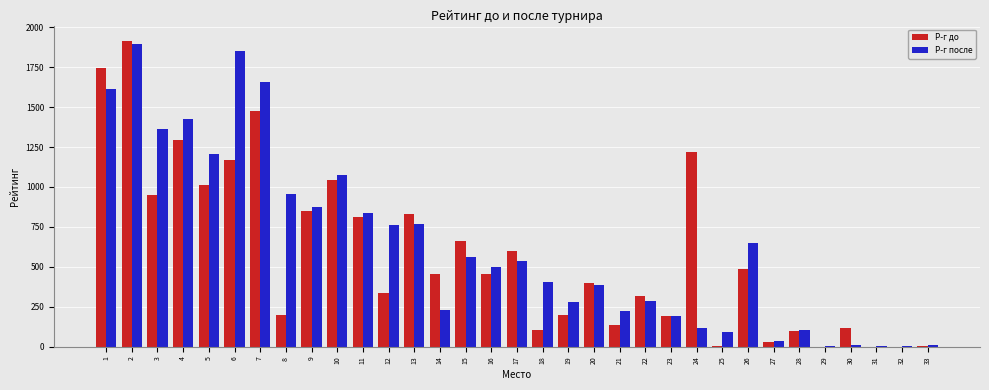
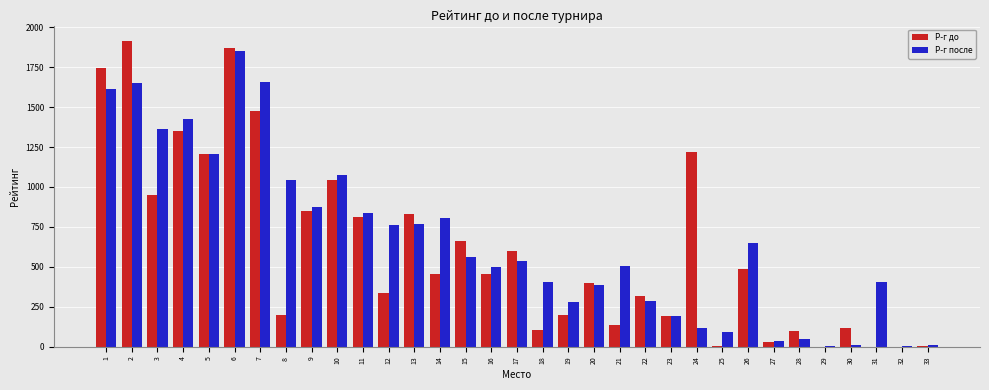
  {
    "Р-г до": {
      "1": 1740,
      "2": 1910,
      "3": 950,
-     "4": 1290,
-     "5": 1010,
-     "6": 1170,
+     "4": 1350,
+     "5": 1210,
+     "6": 1870,
      "7": 1470,
      "8": 200,
      "9": 850,
      "10": 1040,
      "11": 810,
      "12": 340,
      "13": 830,
      "14": 460,
      "15": 660,
      "16": 450,
      "17": 600,
      "18": 110,
      "19": 200,
      "20": 400,
      "21": 140,
      "22": 320,
      "23": 200,
      "24": 1220,
      "26": 490,
      "27": 30,
      "28": 100,
      "29": 0,
      "30": 120,
      "31": 0,
      "32": 0
    },
    "Р-г после": {
      "1": 1610,
-     "2": 1890,
+     "2": 1650,
      "3": 1370,
      "4": 1430,
      "5": 1210,
      "6": 1850,
      "7": 1660,
-     "8": 950,
+     "8": 1050,
      "9": 880,
      "10": 1080,
      "11": 840,
      "12": 770,
      "13": 770,
-     "14": 230,
+     "14": 810,
      "15": 560,
      "16": 500,
      "17": 540,
      "18": 410,
      "19": 280,
      "20": 390,
-     "21": 230,
+     "21": 500,
      "22": 290,
      "23": 200,
      "24": 120,
      "25": 100,
      "26": 650,
      "27": 40,
-     "28": 100,
-     "31": 10
+     "28": 50,
+     "31": 410
    }
  }
